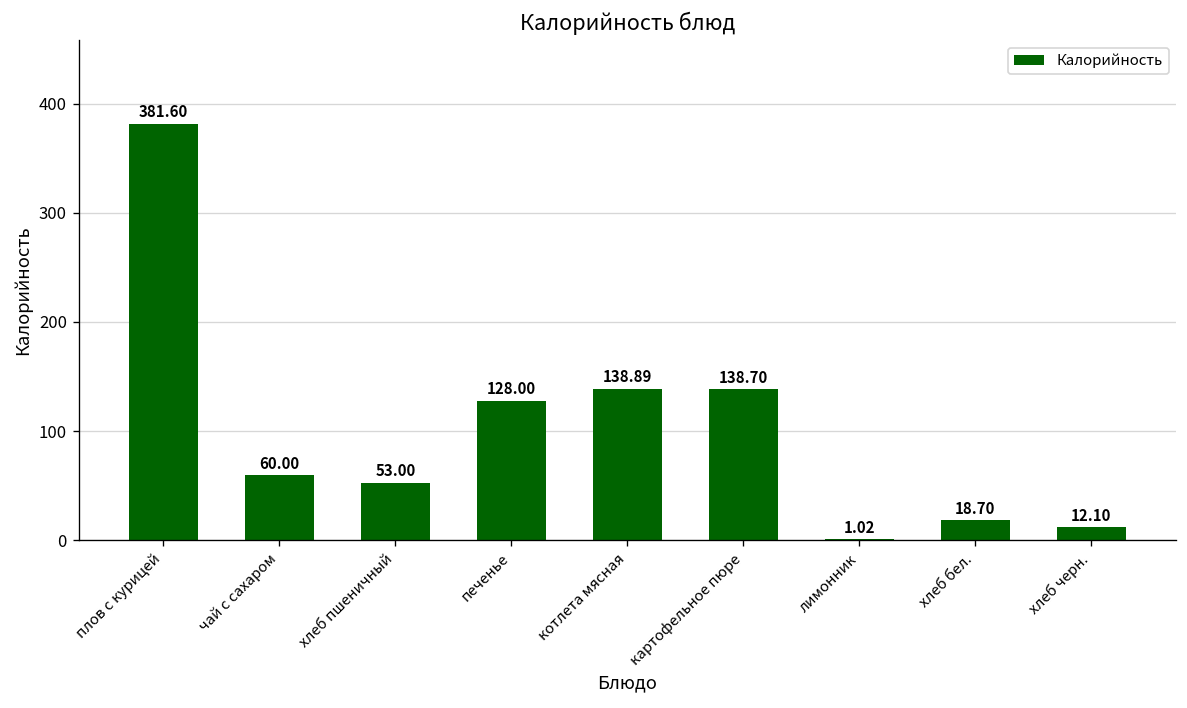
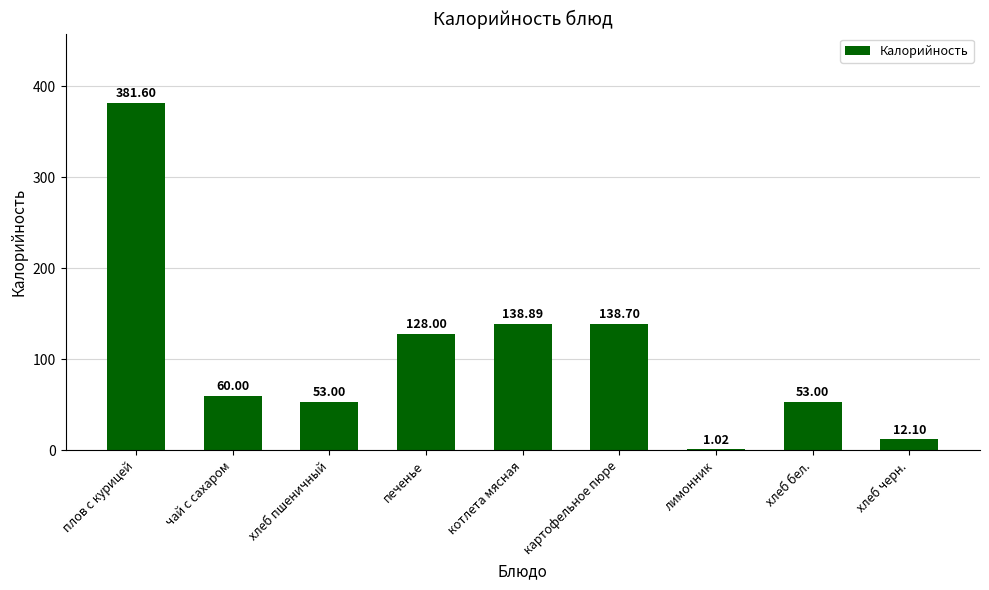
  {
    "плов с курицей": 381.60,
    "чай с сахаром": 60.00,
    "хлеб пшеничный": 53.00,
    "печенье": 128.00,
    "котлета мясная": 138.89,
    "картофельное пюре": 138.70,
    "лимонник": 1.02,
-   "хлеб бел.": 18.70,
+   "хлеб бел.": 53.00,
    "хлеб черн.": 12.10
  }
